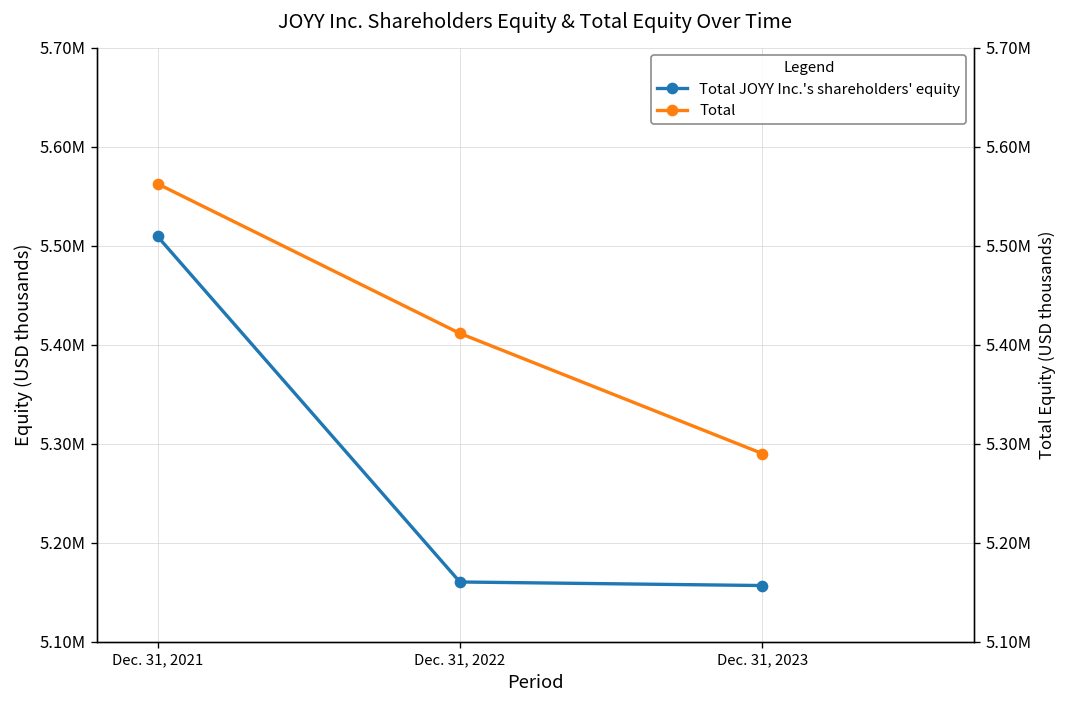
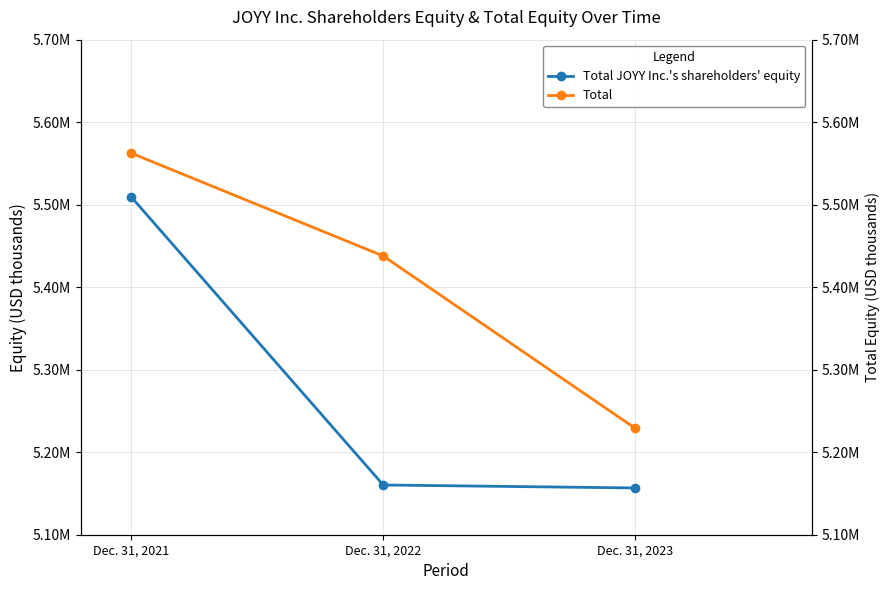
  {
    "Total JOYY Inc.'s shareholders' equity": {
      "Dec. 31, 2021": 5510000,
      "Dec. 31, 2022": 5160000,
      "Dec. 31, 2023": 5160000
    },
    "Total": {
      "Dec. 31, 2021": 5560000,
-     "Dec. 31, 2022": 5410000,
-     "Dec. 31, 2023": 5290000
+     "Dec. 31, 2022": 5440000,
+     "Dec. 31, 2023": 5230000
    }
  }
